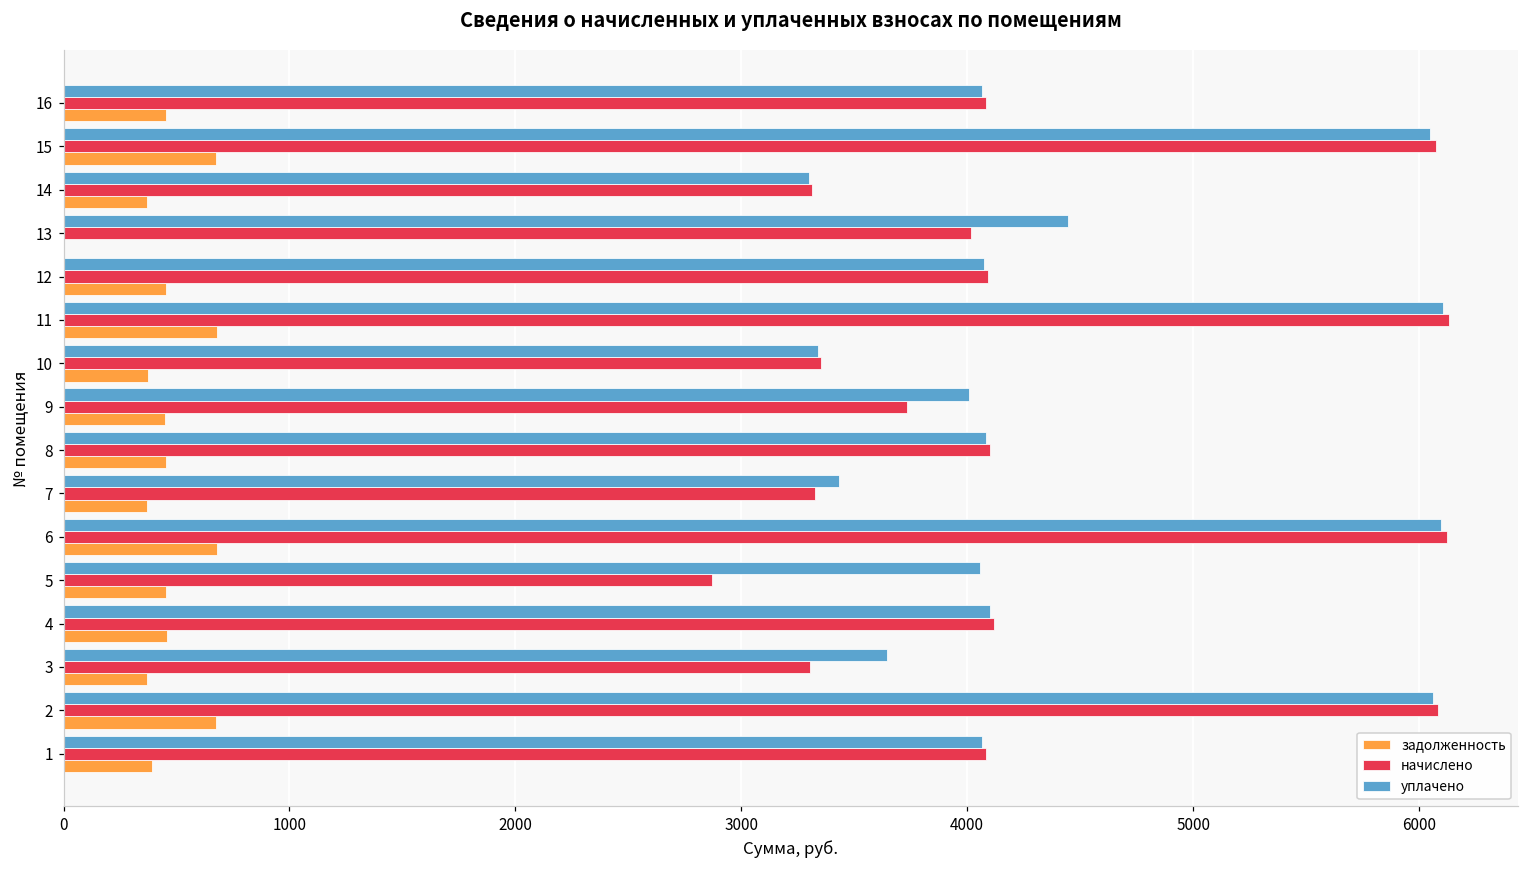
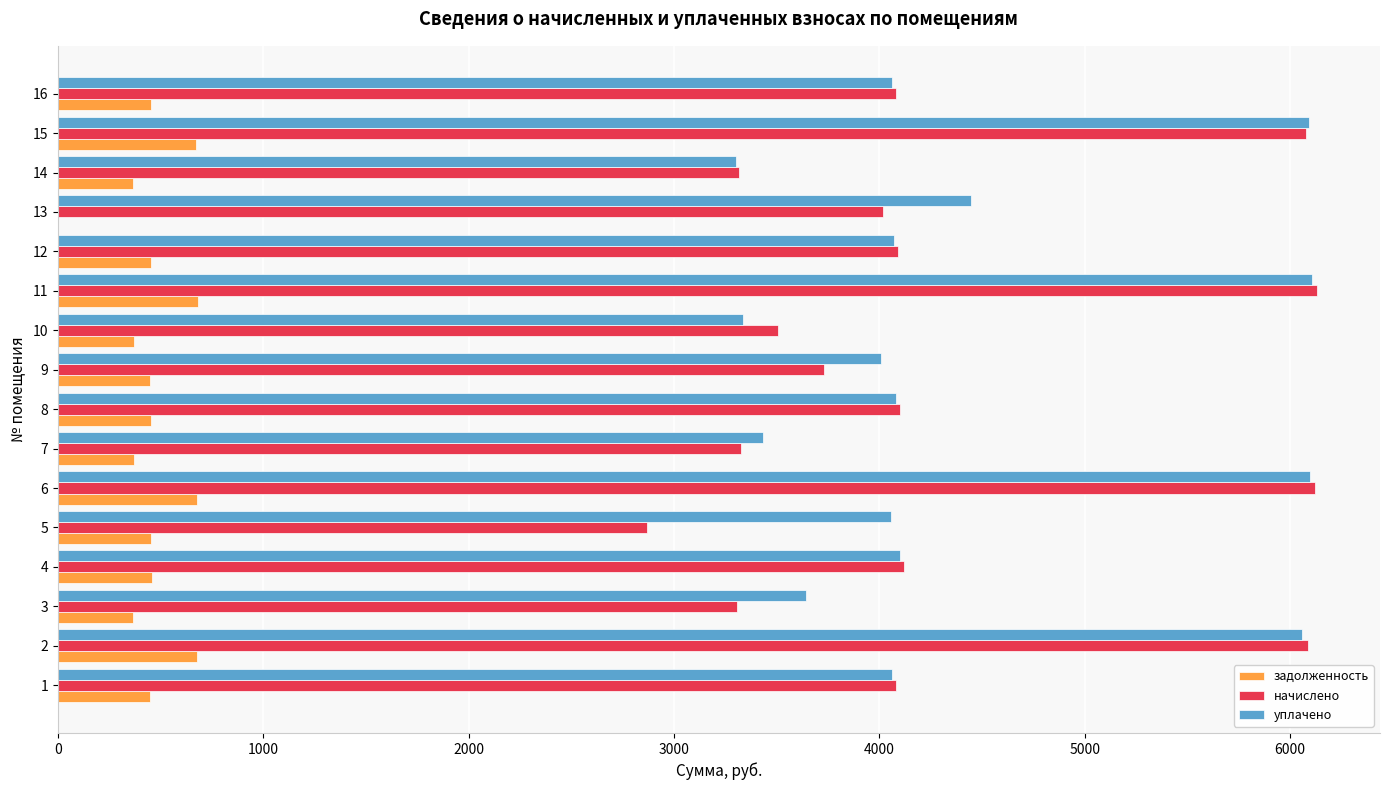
  {
    "задолженность": {
      "16": 450,
      "15": 680,
      "14": 370,
      "13": 0,
      "12": 450,
      "11": 680,
      "10": 370,
      "9": 450,
      "8": 460,
      "7": 370,
      "6": 680,
      "5": 450,
      "4": 460,
      "3": 370,
      "2": 680,
-     "1": 390
+     "1": 450
    },
    "начислено": {
      "16": 4080,
      "15": 6080,
      "14": 3310,
      "13": 4020,
      "12": 4090,
      "11": 6130,
-     "10": 3350,
+     "10": 3500,
      "9": 3730,
      "8": 4100,
      "7": 3320,
      "6": 6120,
      "5": 2870,
      "4": 4120,
      "3": 3310,
      "2": 6090,
      "1": 4080
    },
    "уплачено": {
      "16": 4060,
-     "15": 6050,
+     "15": 6090,
      "14": 3300,
      "13": 4450,
      "12": 4070,
      "11": 6110,
      "10": 3340,
      "9": 4010,
      "8": 4080,
      "7": 3430,
      "6": 6100,
      "5": 4060,
      "4": 4100,
      "3": 3650,
      "2": 6060,
      "1": 4060
    }
  }
